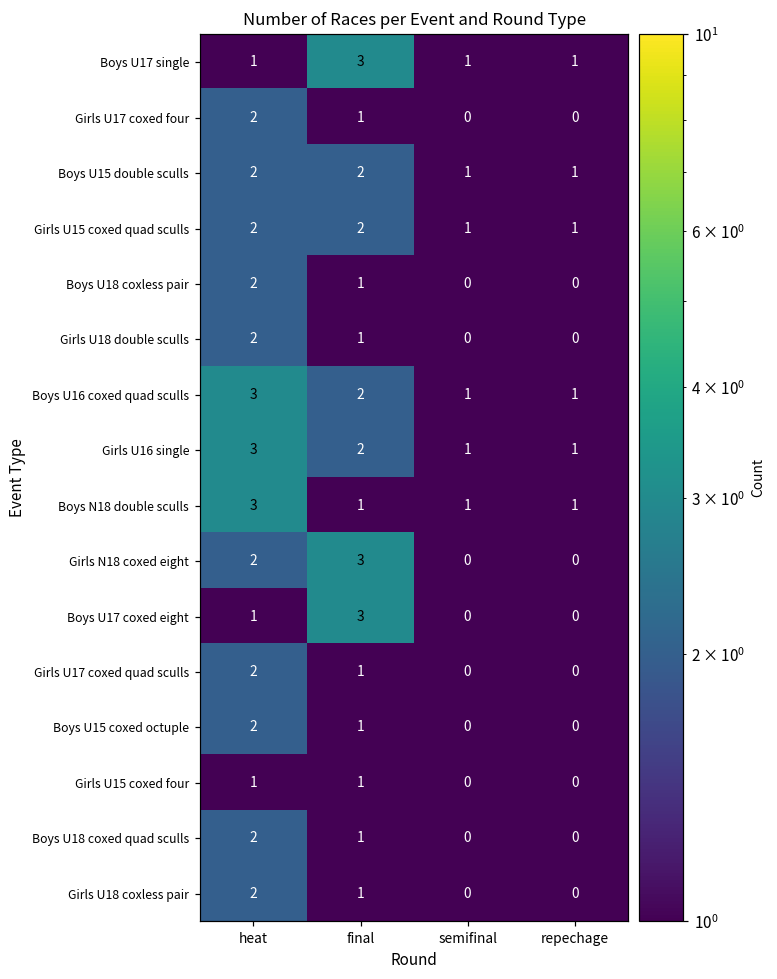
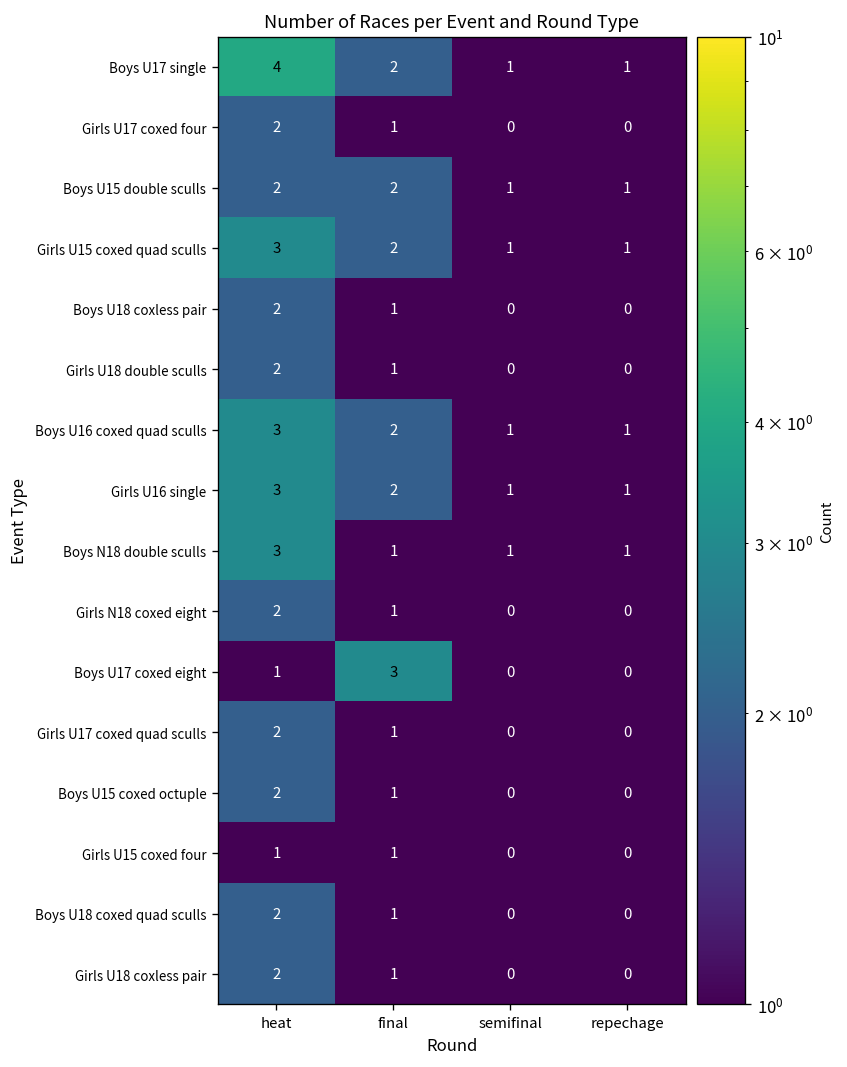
  {
    "Boys U17 single": {
-     "heat": 1,
-     "final": 3,
+     "heat": 4,
+     "final": 2,
      "semifinal": 1,
      "repechage": 1
    },
    "Girls U17 coxed four": {
      "heat": 2,
      "final": 1,
      "semifinal": 0,
      "repechage": 0
    },
    "Boys U15 double sculls": {
      "heat": 2,
      "final": 2,
      "semifinal": 1,
      "repechage": 1
    },
    "Girls U15 coxed quad sculls": {
-     "heat": 2,
+     "heat": 3,
      "final": 2,
      "semifinal": 1,
      "repechage": 1
    },
    "Boys U18 coxless pair": {
      "heat": 2,
      "final": 1,
      "semifinal": 0,
      "repechage": 0
    },
    "Girls U18 double sculls": {
      "heat": 2,
      "final": 1,
      "semifinal": 0,
      "repechage": 0
    },
    "Boys U16 coxed quad sculls": {
      "heat": 3,
      "final": 2,
      "semifinal": 1,
      "repechage": 1
    },
    "Girls U16 single": {
      "heat": 3,
      "final": 2,
      "semifinal": 1,
      "repechage": 1
    },
    "Boys N18 double sculls": {
      "heat": 3,
      "final": 1,
      "semifinal": 1,
      "repechage": 1
    },
    "Girls N18 coxed eight": {
      "heat": 2,
-     "final": 3,
+     "final": 1,
      "semifinal": 0,
      "repechage": 0
    },
    "Boys U17 coxed eight": {
      "heat": 1,
      "final": 3,
      "semifinal": 0,
      "repechage": 0
    },
    "Girls U17 coxed quad sculls": {
      "heat": 2,
      "final": 1,
      "semifinal": 0,
      "repechage": 0
    },
    "Boys U15 coxed octuple": {
      "heat": 2,
      "final": 1,
      "semifinal": 0,
      "repechage": 0
    },
    "Girls U15 coxed four": {
      "heat": 1,
      "final": 1,
      "semifinal": 0,
      "repechage": 0
    },
    "Boys U18 coxed quad sculls": {
      "heat": 2,
      "final": 1,
      "semifinal": 0,
      "repechage": 0
    },
    "Girls U18 coxless pair": {
      "heat": 2,
      "final": 1,
      "semifinal": 0,
      "repechage": 0
    }
  }
